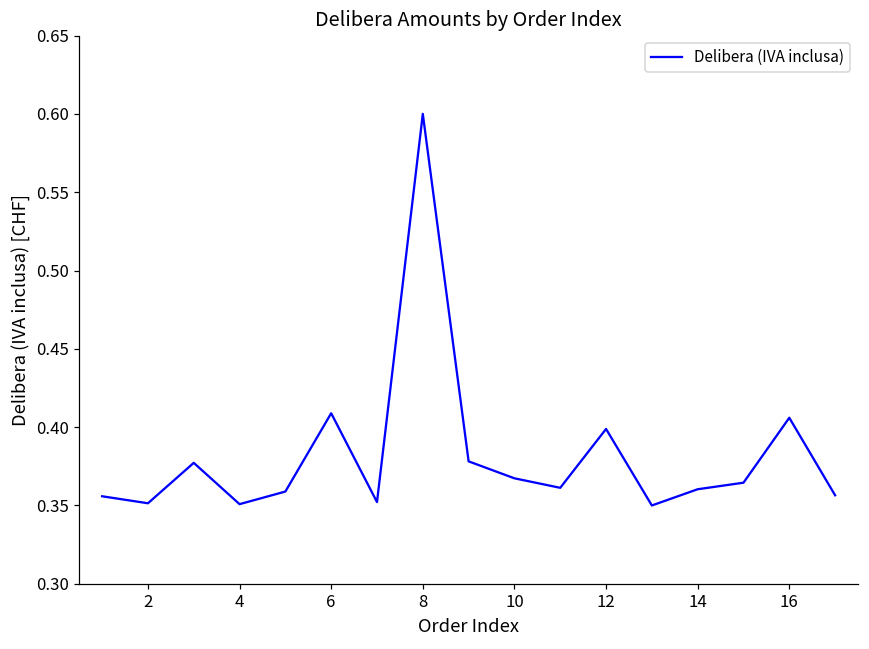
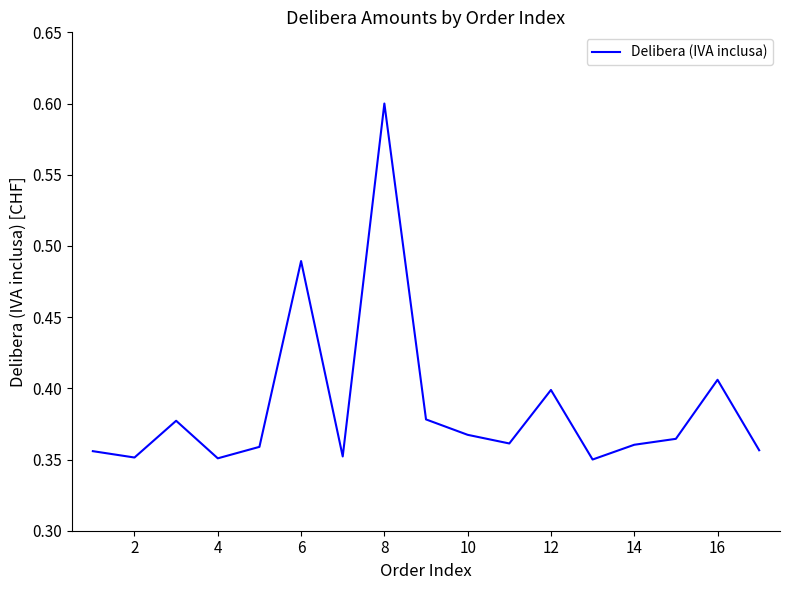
  {
    "2": 0.351,
    "4": 0.351,
-   "6": 0.409,
+   "6": 0.489,
    "8": 0.600,
    "10": 0.367,
    "12": 0.399,
    "14": 0.360,
    "16": 0.406
  }
